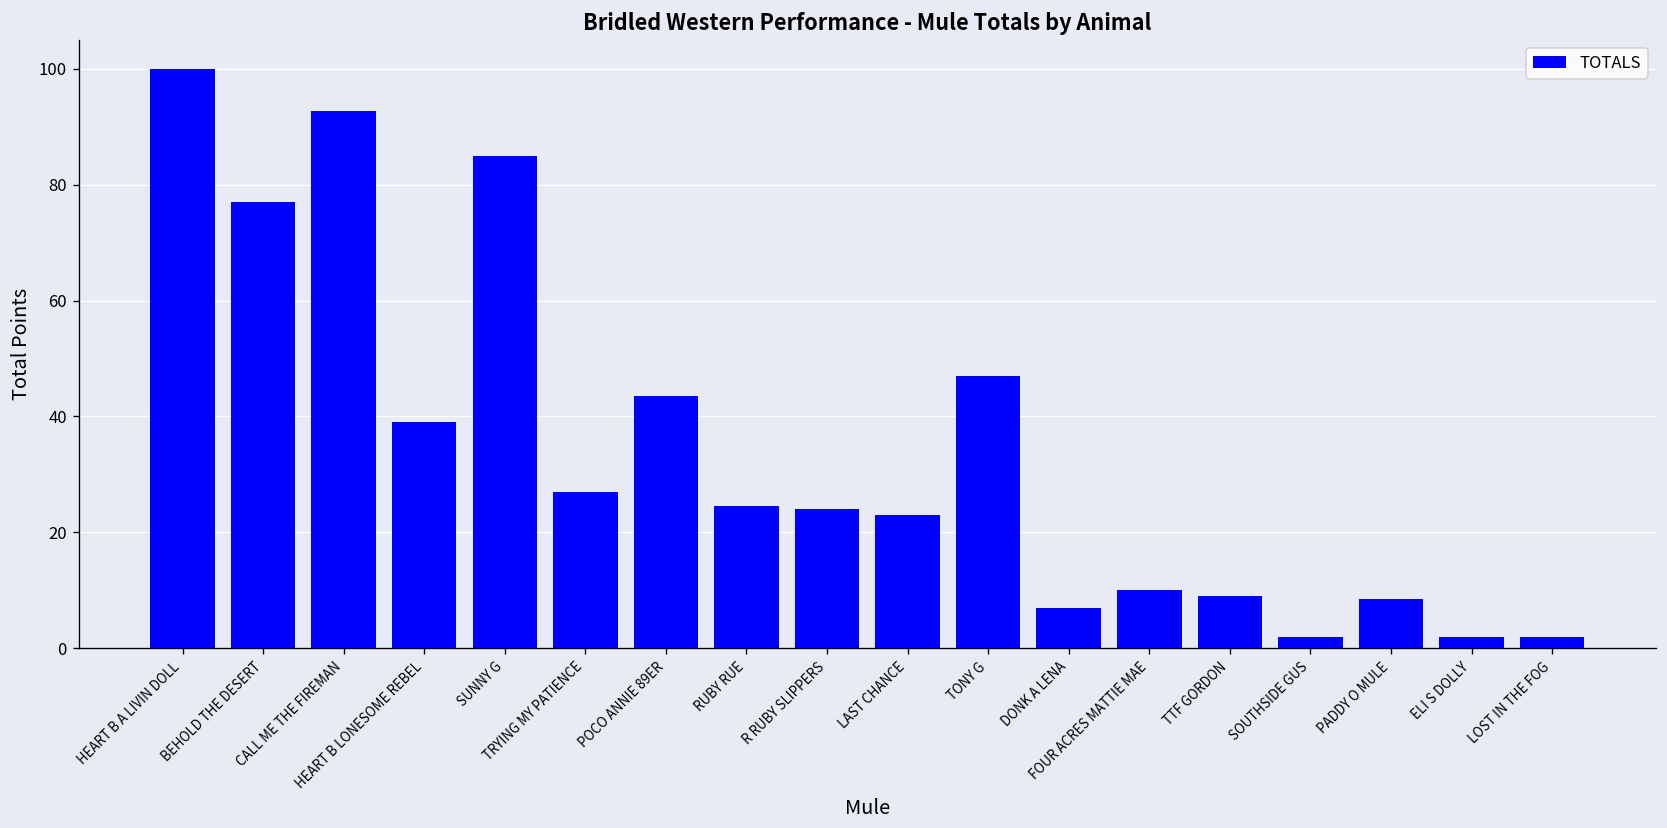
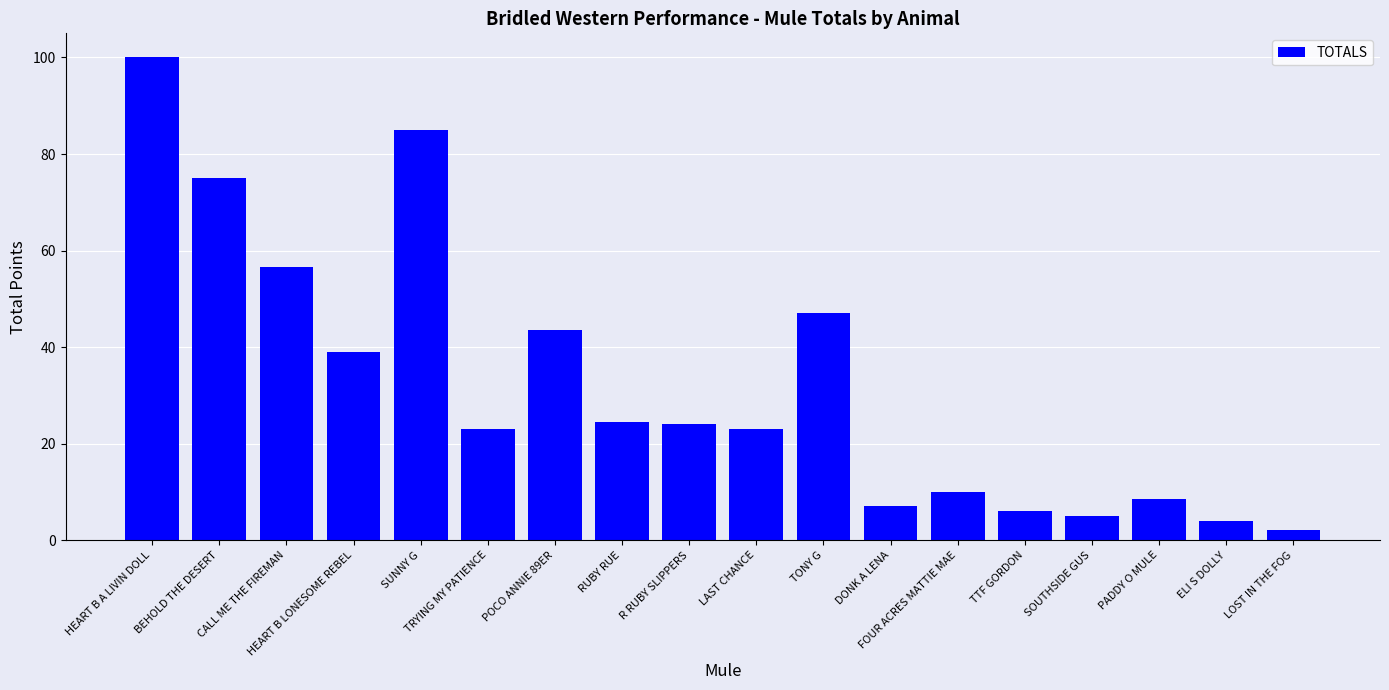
  {
    "HEART B A LIVIN DOLL": 100,
-   "BEHOLD THE DESERT": 77,
-   "CALL ME THE FIREMAN": 93,
+   "BEHOLD THE DESERT": 75,
+   "CALL ME THE FIREMAN": 57,
    "HEART B LONESOME REBEL": 39,
    "SUNNY G": 85,
-   "TRYING MY PATIENCE": 27,
+   "TRYING MY PATIENCE": 23,
    "POCO ANNIE 89ER": 44,
    "RUBY RUE": 25,
    "R RUBY SLIPPERS": 24,
    "LAST CHANCE": 23,
    "TONY G": 47,
    "DONK A LENA": 7,
    "FOUR ACRES MATTIE MAE": 10,
-   "TTF GORDON": 9,
-   "SOUTHSIDE GUS": 2,
+   "TTF GORDON": 6,
+   "SOUTHSIDE GUS": 5,
    "PADDY O MULE": 9,
-   "ELI S DOLLY": 2,
+   "ELI S DOLLY": 4,
    "LOST IN THE FOG": 2
  }
